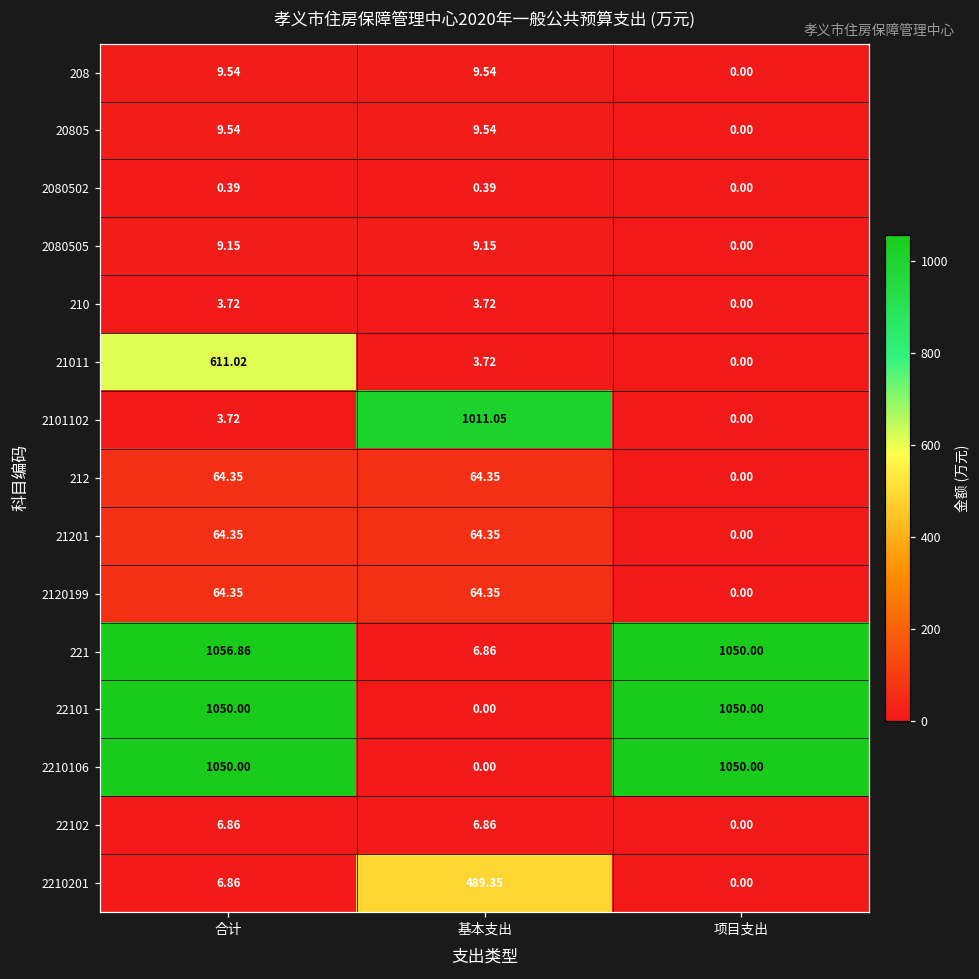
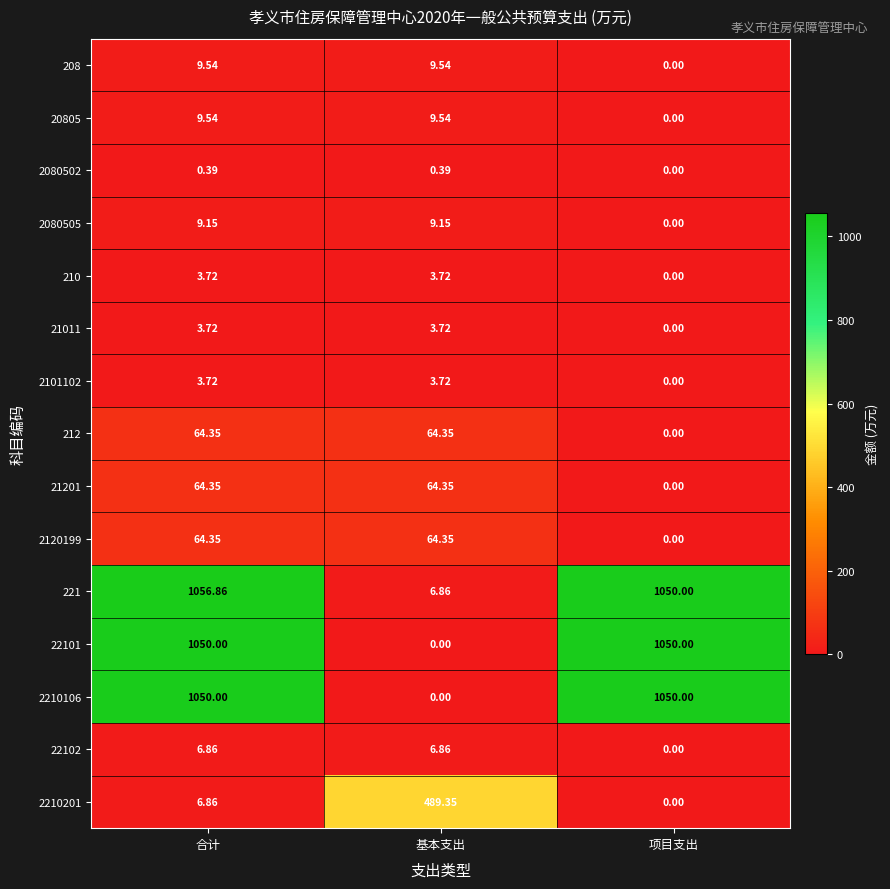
  {
    "208": {
      "合计": 9.54,
      "基本支出": 9.54,
      "项目支出": 0.00
    },
    "20805": {
      "合计": 9.54,
      "基本支出": 9.54,
      "项目支出": 0.00
    },
    "2080502": {
      "合计": 0.39,
      "基本支出": 0.39,
      "项目支出": 0.00
    },
    "2080505": {
      "合计": 9.15,
      "基本支出": 9.15,
      "项目支出": 0.00
    },
    "210": {
      "合计": 3.72,
      "基本支出": 3.72,
      "项目支出": 0.00
    },
    "21011": {
-     "合计": 611.02,
+     "合计": 3.72,
      "基本支出": 3.72,
      "项目支出": 0.00
    },
    "2101102": {
      "合计": 3.72,
-     "基本支出": 1011.05,
+     "基本支出": 3.72,
      "项目支出": 0.00
    },
    "212": {
      "合计": 64.35,
      "基本支出": 64.35,
      "项目支出": 0.00
    },
    "21201": {
      "合计": 64.35,
      "基本支出": 64.35,
      "项目支出": 0.00
    },
    "2120199": {
      "合计": 64.35,
      "基本支出": 64.35,
      "项目支出": 0.00
    },
    "221": {
      "合计": 1056.86,
      "基本支出": 6.86,
      "项目支出": 1050.00
    },
    "22101": {
      "合计": 1050.00,
      "基本支出": 0.00,
      "项目支出": 1050.00
    },
    "2210106": {
      "合计": 1050.00,
      "基本支出": 0.00,
      "项目支出": 1050.00
    },
    "22102": {
      "合计": 6.86,
      "基本支出": 6.86,
      "项目支出": 0.00
    },
    "2210201": {
      "合计": 6.86,
      "基本支出": 489.35,
      "项目支出": 0.00
    }
  }
